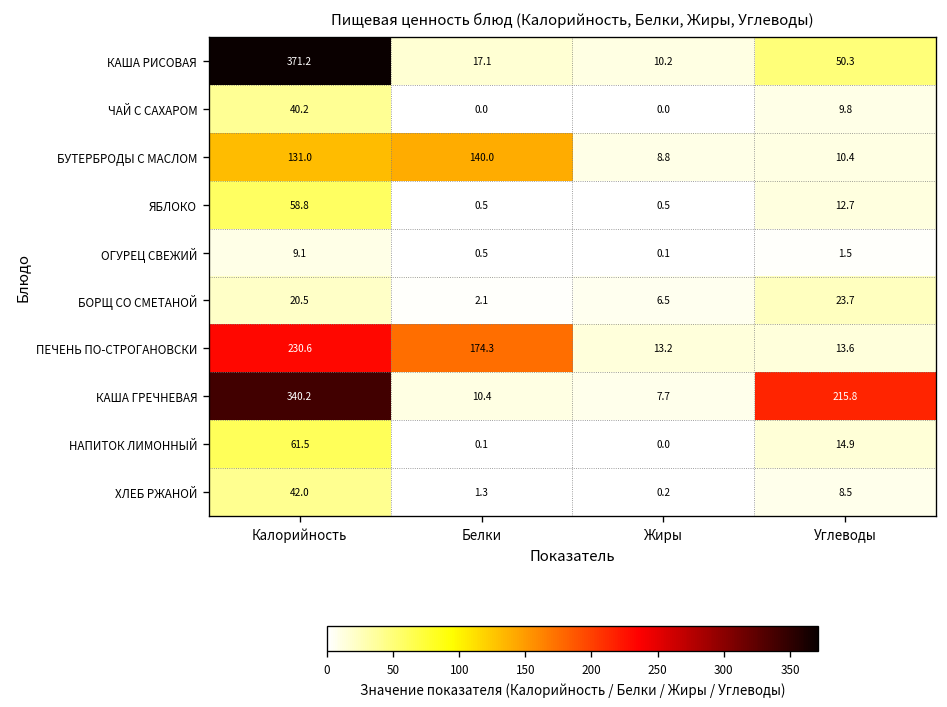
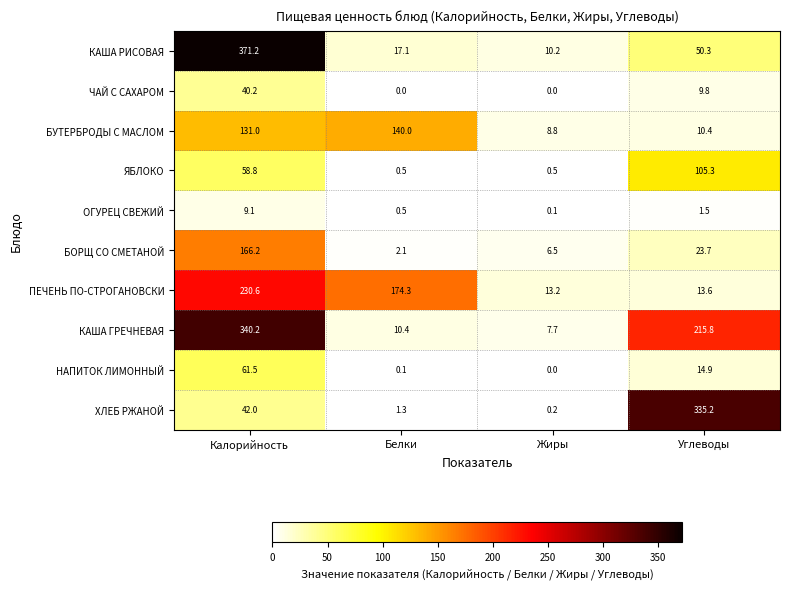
  {
    "КАША РИСОВАЯ": {
      "Калорийность": 371.2,
      "Белки": 17.1,
      "Жиры": 10.2,
      "Углеводы": 50.3
    },
    "ЧАЙ С САХАРОМ": {
      "Калорийность": 40.2,
      "Белки": 0.0,
      "Жиры": 0.0,
      "Углеводы": 9.8
    },
    "БУТЕРБРОДЫ С МАСЛОМ": {
      "Калорийность": 131.0,
      "Белки": 140.0,
      "Жиры": 8.8,
      "Углеводы": 10.4
    },
    "ЯБЛОКО": {
      "Калорийность": 58.8,
      "Белки": 0.5,
      "Жиры": 0.5,
-     "Углеводы": 12.7
+     "Углеводы": 105.3
    },
    "ОГУРЕЦ СВЕЖИЙ": {
      "Калорийность": 9.1,
      "Белки": 0.5,
      "Жиры": 0.1,
      "Углеводы": 1.5
    },
    "БОРЩ СО СМЕТАНОЙ": {
-     "Калорийность": 20.5,
+     "Калорийность": 166.2,
      "Белки": 2.1,
      "Жиры": 6.5,
      "Углеводы": 23.7
    },
    "ПЕЧЕНЬ ПО-СТРОГАНОВСКИ": {
      "Калорийность": 230.6,
      "Белки": 174.3,
      "Жиры": 13.2,
      "Углеводы": 13.6
    },
    "КАША ГРЕЧНЕВАЯ": {
      "Калорийность": 340.2,
      "Белки": 10.4,
      "Жиры": 7.7,
      "Углеводы": 215.8
    },
    "НАПИТОК ЛИМОННЫЙ": {
      "Калорийность": 61.5,
      "Белки": 0.1,
      "Жиры": 0.0,
      "Углеводы": 14.9
    },
    "ХЛЕБ РЖАНОЙ": {
      "Калорийность": 42.0,
      "Белки": 1.3,
      "Жиры": 0.2,
-     "Углеводы": 8.5
+     "Углеводы": 335.2
    }
  }
